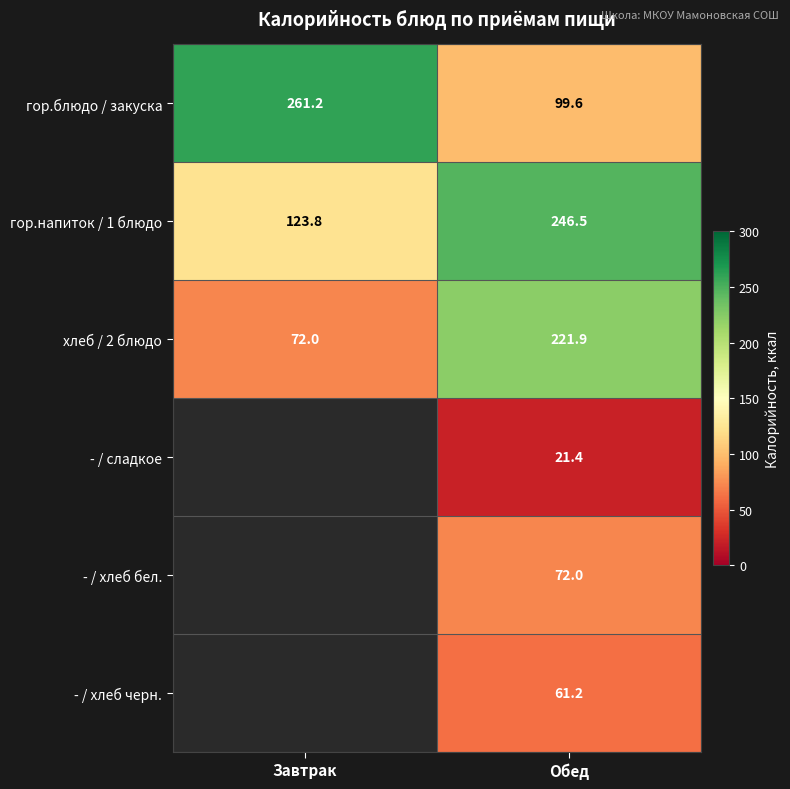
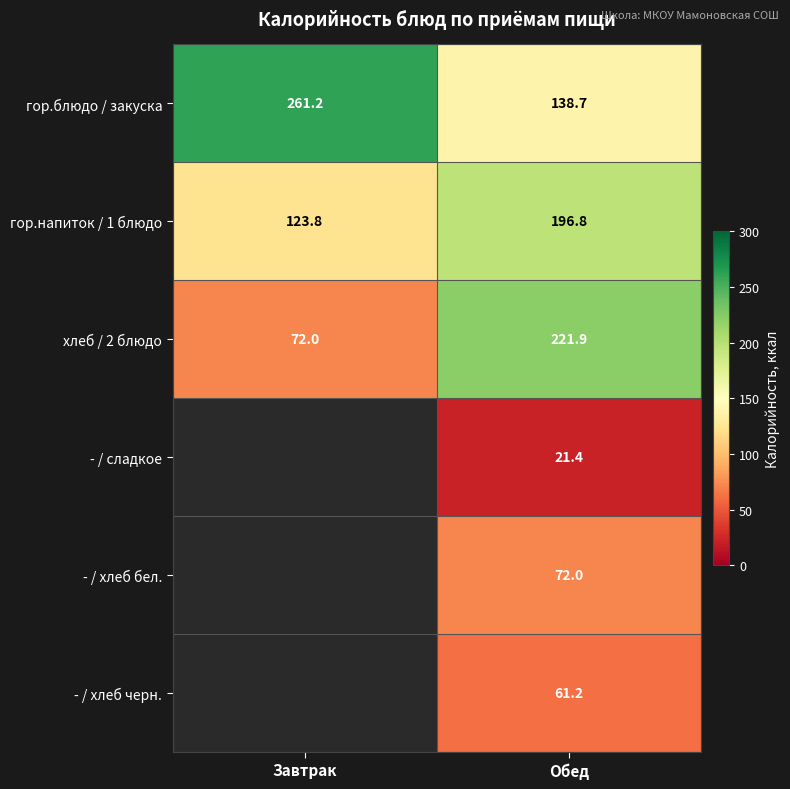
  {
    "гор.блюдо / закуска": {
      "Завтрак": 261.2,
-     "Обед": 99.6
+     "Обед": 138.7
    },
    "гор.напиток / 1 блюдо": {
      "Завтрак": 123.8,
-     "Обед": 246.5
+     "Обед": 196.8
    },
    "хлеб / 2 блюдо": {
      "Завтрак": 72.0,
      "Обед": 221.9
    },
    "- / сладкое": {
      "Обед": 21.4
    },
    "- / хлеб бел.": {
      "Обед": 72.0
    },
    "- / хлеб черн.": {
      "Обед": 61.2
    }
  }
